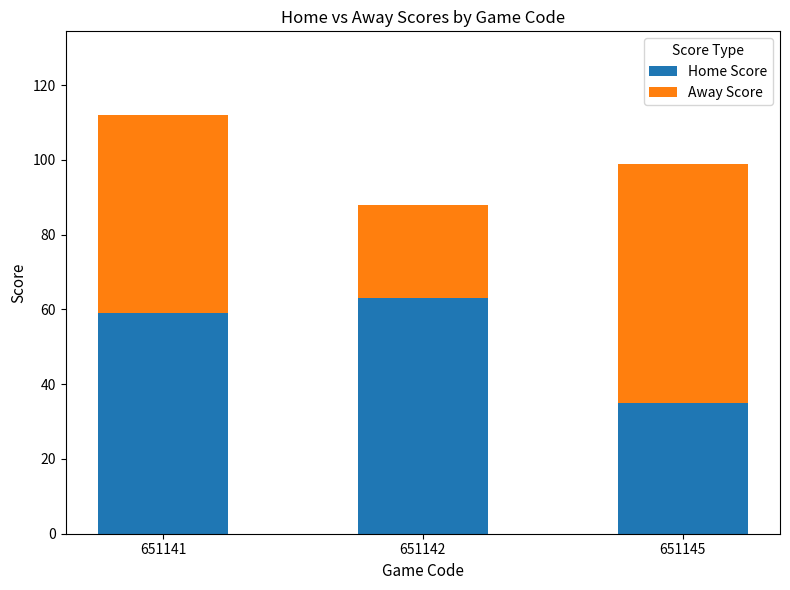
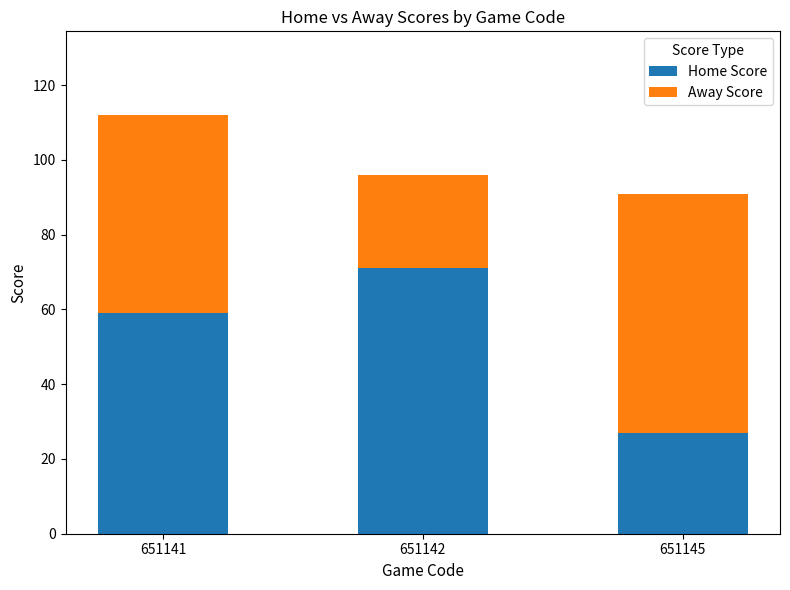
  {
    "Home Score": {
      "651141": 59,
-     "651142": 63,
-     "651145": 35
+     "651142": 71,
+     "651145": 27
    },
    "Away Score": {
      "651141": 53,
      "651142": 25,
      "651145": 64
    }
  }
